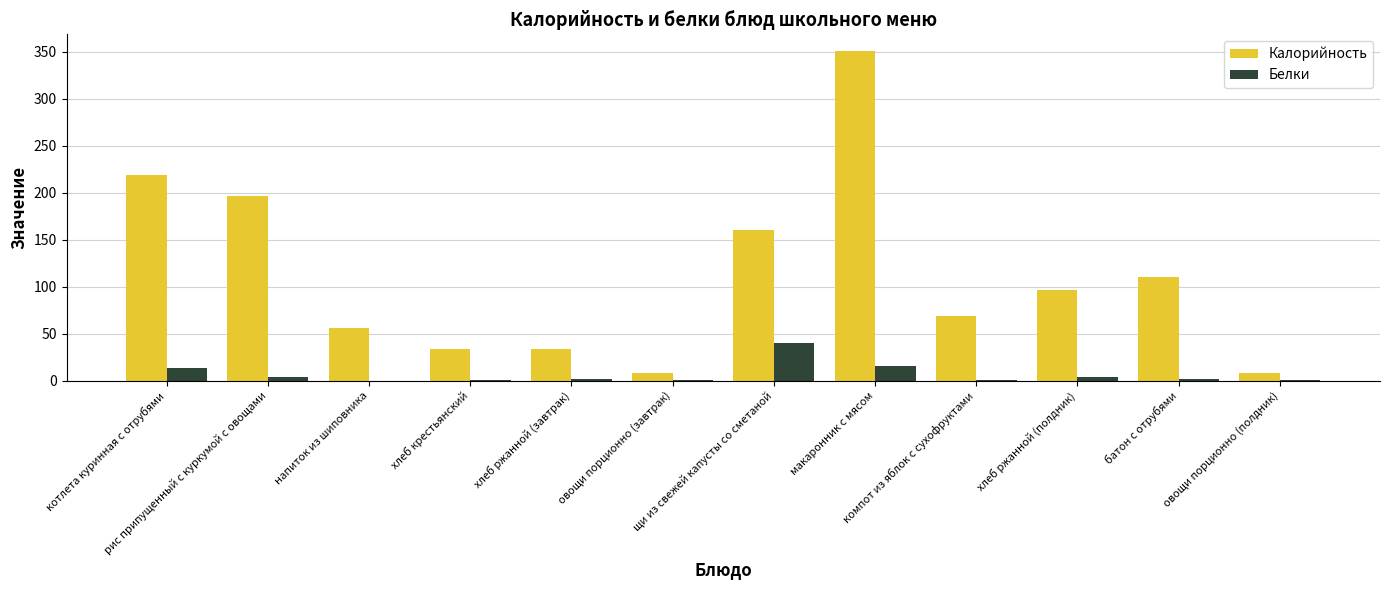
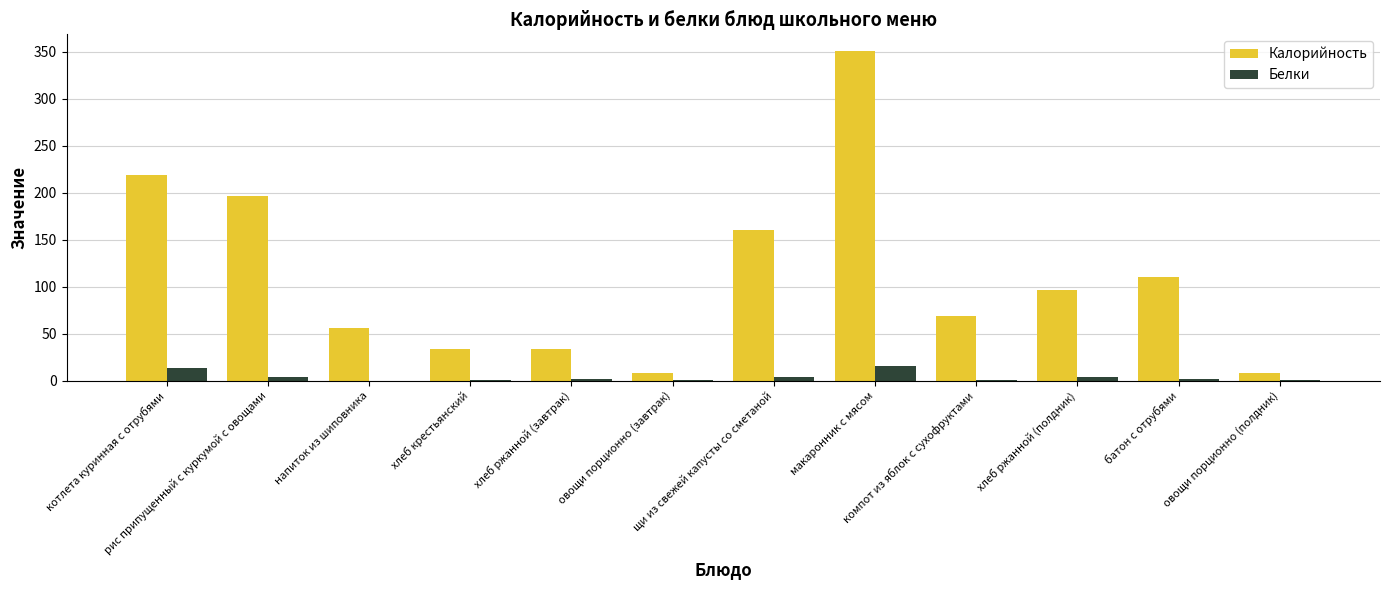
  {
    "Калорийность": {
      "котлета куринная с отрубями": 220,
      "рис припущенный с куркумой с овощами": 200,
      "напиток из шиповника": 60,
      "хлеб крестьянский": 30,
      "хлеб ржанной (завтрак)": 30,
      "овощи порционно (завтрак)": 10,
      "щи из свежей капусты со сметаной": 160,
      "макаронник с мясом": 350,
      "компот из яблок с сухофруктами": 70,
      "хлеб ржанной (полдник)": 100,
      "батон с отрубями": 110,
      "овощи порционно (полдник)": 10
    },
    "Белки": {
      "котлета куринная с отрубями": 10,
      "рис припущенный с куркумой с овощами": 0,
      "напиток из шиповника": 0,
-     "щи из свежей капусты со сметаной": 40,
+     "щи из свежей капусты со сметаной": 0,
      "макаронник с мясом": 20,
      "хлеб ржанной (полдник)": 0
    }
  }
